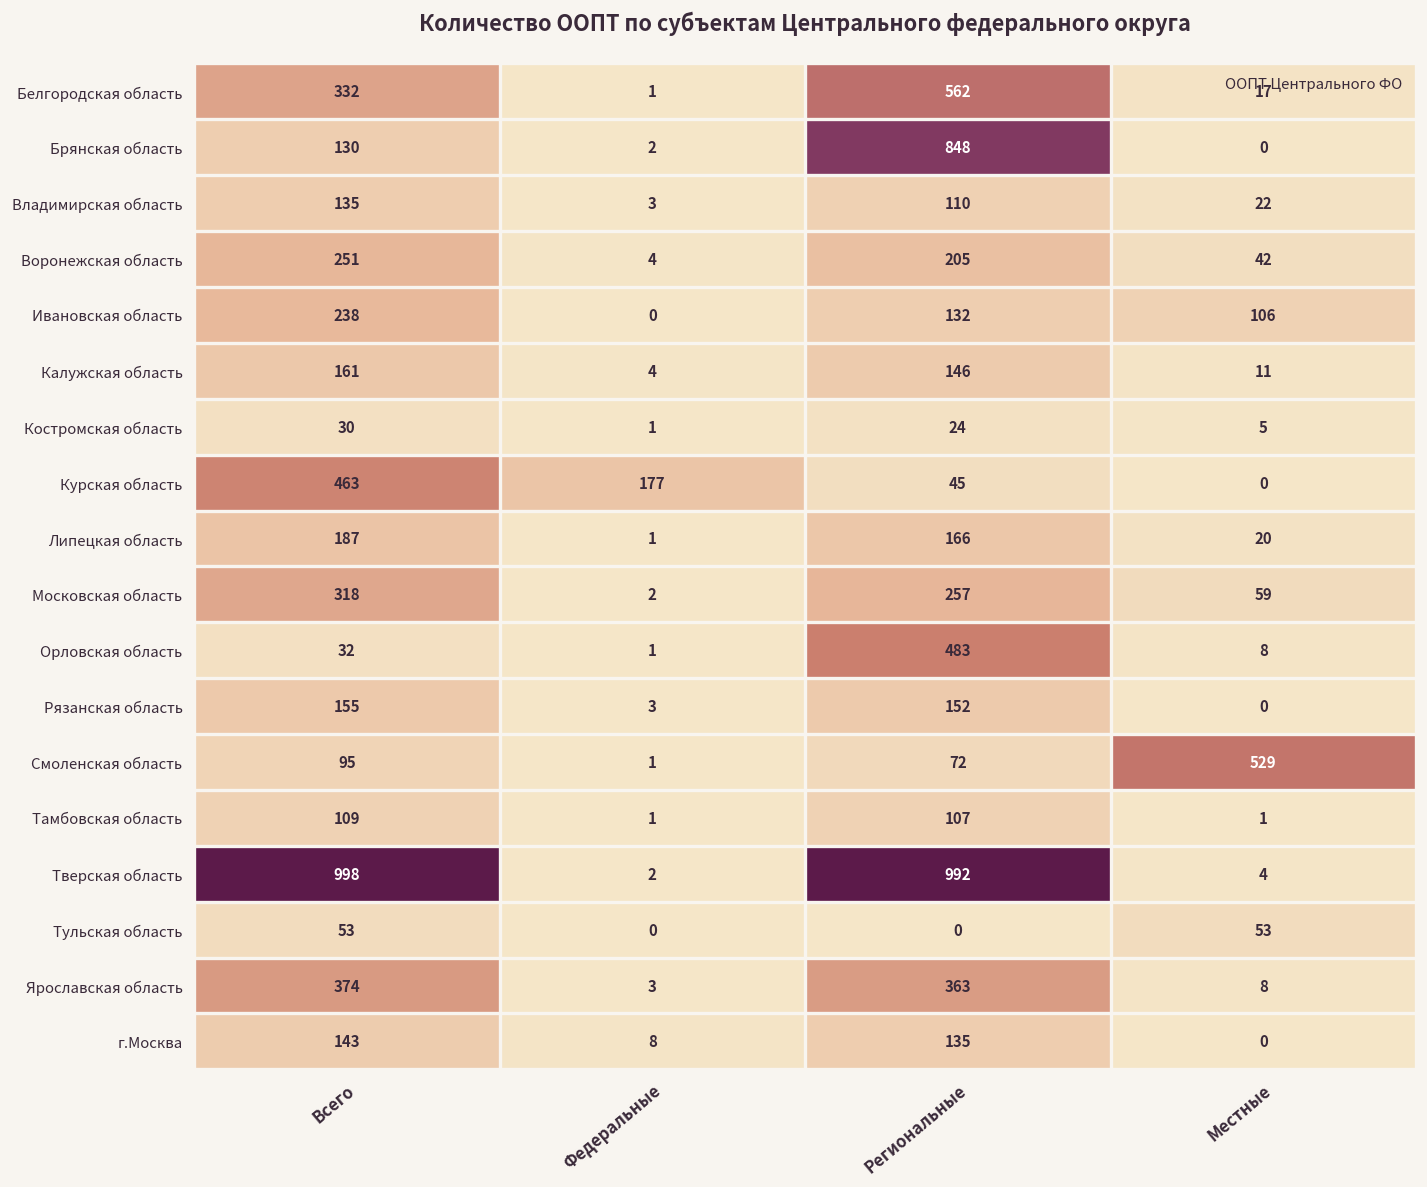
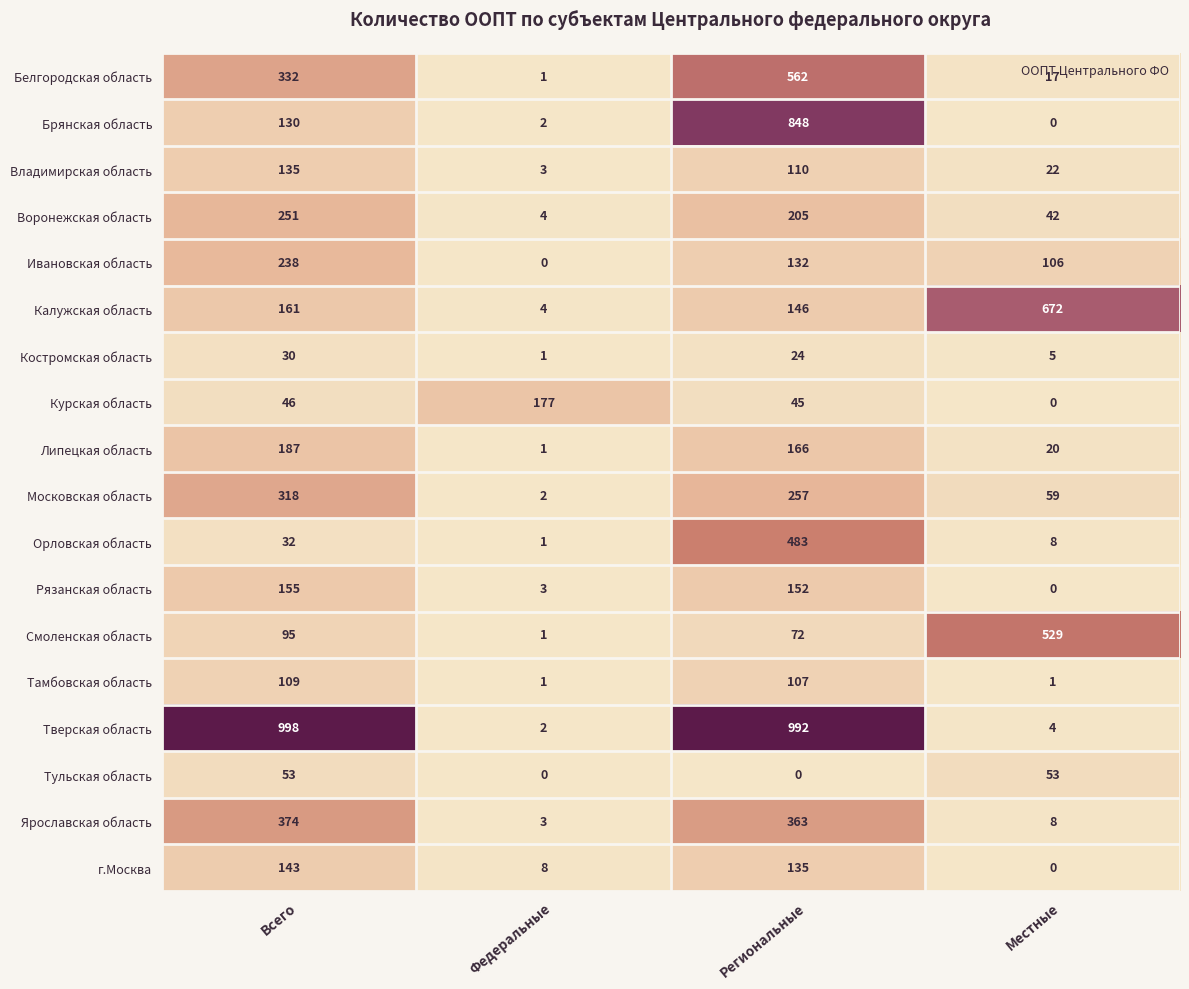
  {
    "Белгородская область": {
      "Всего": 332,
      "Федеральные": 1,
      "Региональные": 562,
      "Местные": 17
    },
    "Брянская область": {
      "Всего": 130,
      "Федеральные": 2,
      "Региональные": 848,
      "Местные": 0
    },
    "Владимирская область": {
      "Всего": 135,
      "Федеральные": 3,
      "Региональные": 110,
      "Местные": 22
    },
    "Воронежская область": {
      "Всего": 251,
      "Федеральные": 4,
      "Региональные": 205,
      "Местные": 42
    },
    "Ивановская область": {
      "Всего": 238,
      "Федеральные": 0,
      "Региональные": 132,
      "Местные": 106
    },
    "Калужская область": {
      "Всего": 161,
      "Федеральные": 4,
      "Региональные": 146,
-     "Местные": 11
+     "Местные": 672
    },
    "Костромская область": {
      "Всего": 30,
      "Федеральные": 1,
      "Региональные": 24,
      "Местные": 5
    },
    "Курская область": {
-     "Всего": 463,
+     "Всего": 46,
      "Федеральные": 177,
      "Региональные": 45,
      "Местные": 0
    },
    "Липецкая область": {
      "Всего": 187,
      "Федеральные": 1,
      "Региональные": 166,
      "Местные": 20
    },
    "Московская область": {
      "Всего": 318,
      "Федеральные": 2,
      "Региональные": 257,
      "Местные": 59
    },
    "Орловская область": {
      "Всего": 32,
      "Федеральные": 1,
      "Региональные": 483,
      "Местные": 8
    },
    "Рязанская область": {
      "Всего": 155,
      "Федеральные": 3,
      "Региональные": 152,
      "Местные": 0
    },
    "Смоленская область": {
      "Всего": 95,
      "Федеральные": 1,
      "Региональные": 72,
      "Местные": 529
    },
    "Тамбовская область": {
      "Всего": 109,
      "Федеральные": 1,
      "Региональные": 107,
      "Местные": 1
    },
    "Тверская область": {
      "Всего": 998,
      "Федеральные": 2,
      "Региональные": 992,
      "Местные": 4
    },
    "Тульская область": {
      "Всего": 53,
      "Федеральные": 0,
      "Региональные": 0,
      "Местные": 53
    },
    "Ярославская область": {
      "Всего": 374,
      "Федеральные": 3,
      "Региональные": 363,
      "Местные": 8
    },
    "г.Москва": {
      "Всего": 143,
      "Федеральные": 8,
      "Региональные": 135,
      "Местные": 0
    }
  }
